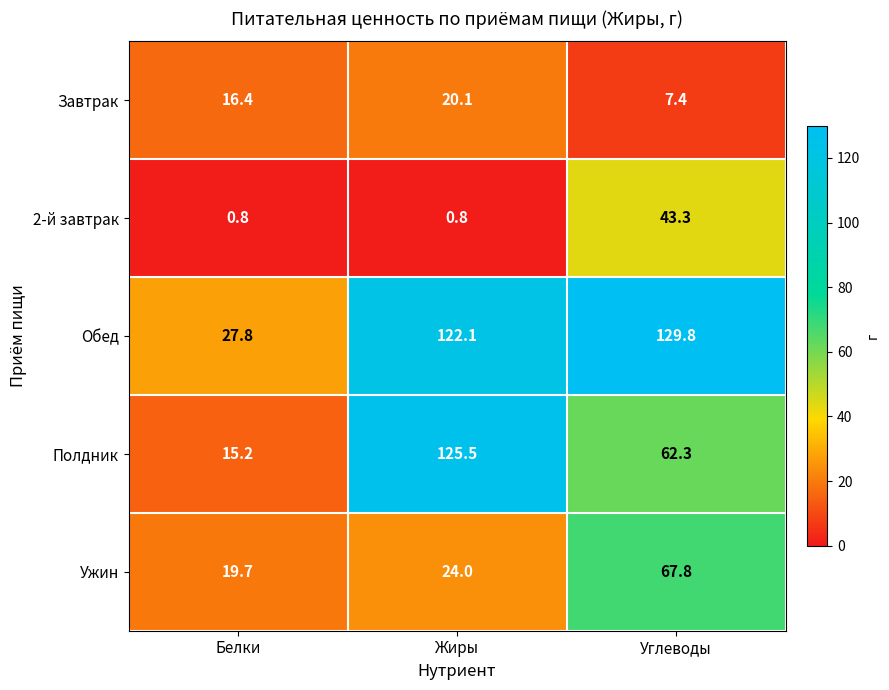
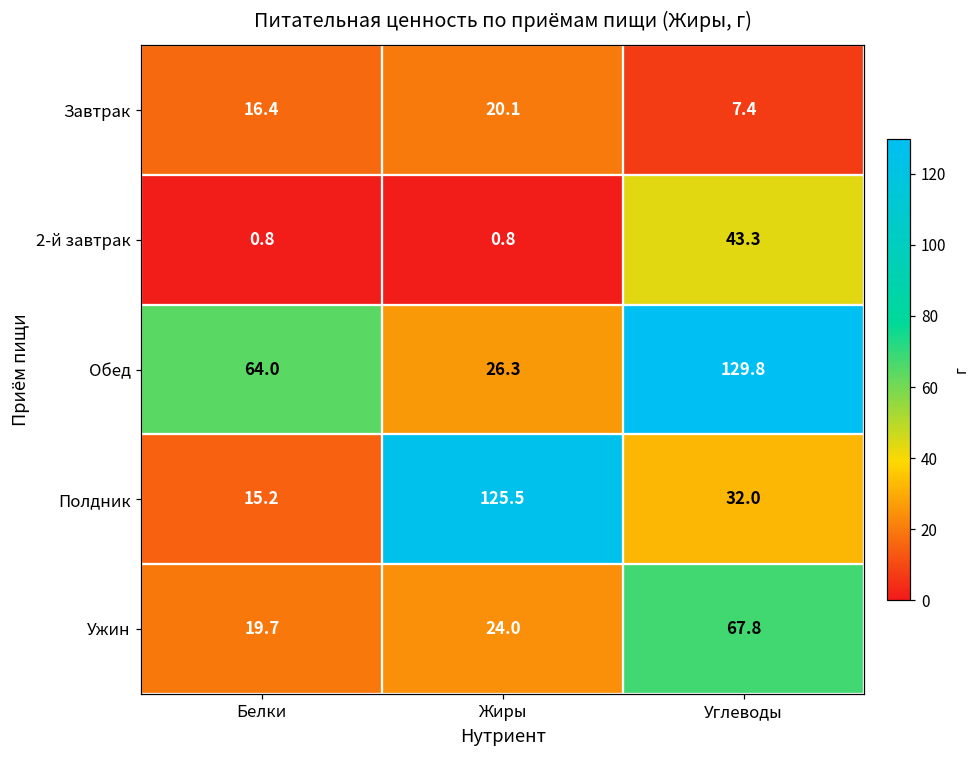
  {
    "Завтрак": {
      "Белки": 16.4,
      "Жиры": 20.1,
      "Углеводы": 7.4
    },
    "2-й завтрак": {
      "Белки": 0.8,
      "Жиры": 0.8,
      "Углеводы": 43.3
    },
    "Обед": {
-     "Белки": 27.8,
-     "Жиры": 122.1,
+     "Белки": 64.0,
+     "Жиры": 26.3,
      "Углеводы": 129.8
    },
    "Полдник": {
      "Белки": 15.2,
      "Жиры": 125.5,
-     "Углеводы": 62.3
+     "Углеводы": 32.0
    },
    "Ужин": {
      "Белки": 19.7,
      "Жиры": 24.0,
      "Углеводы": 67.8
    }
  }
